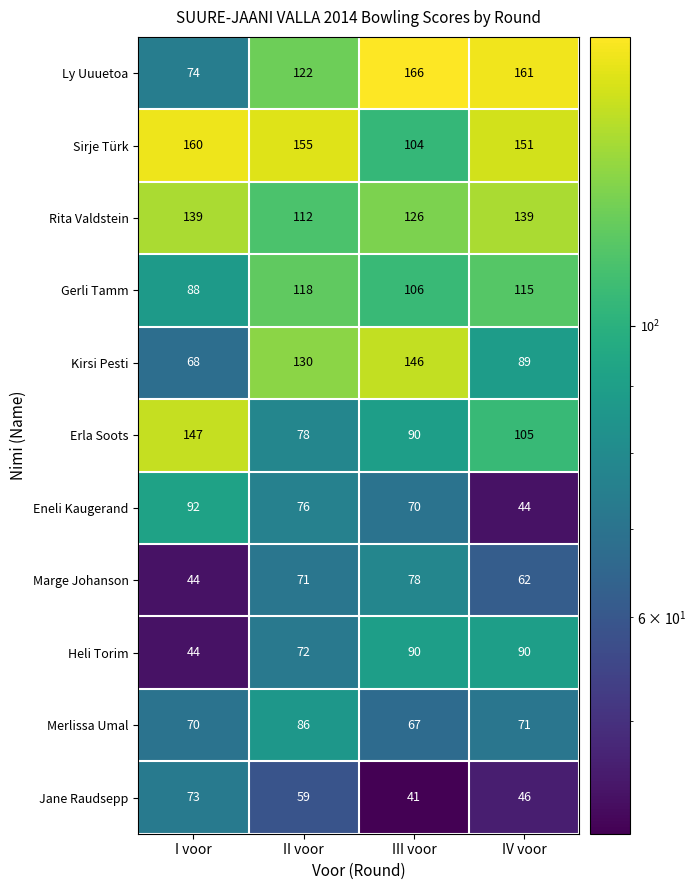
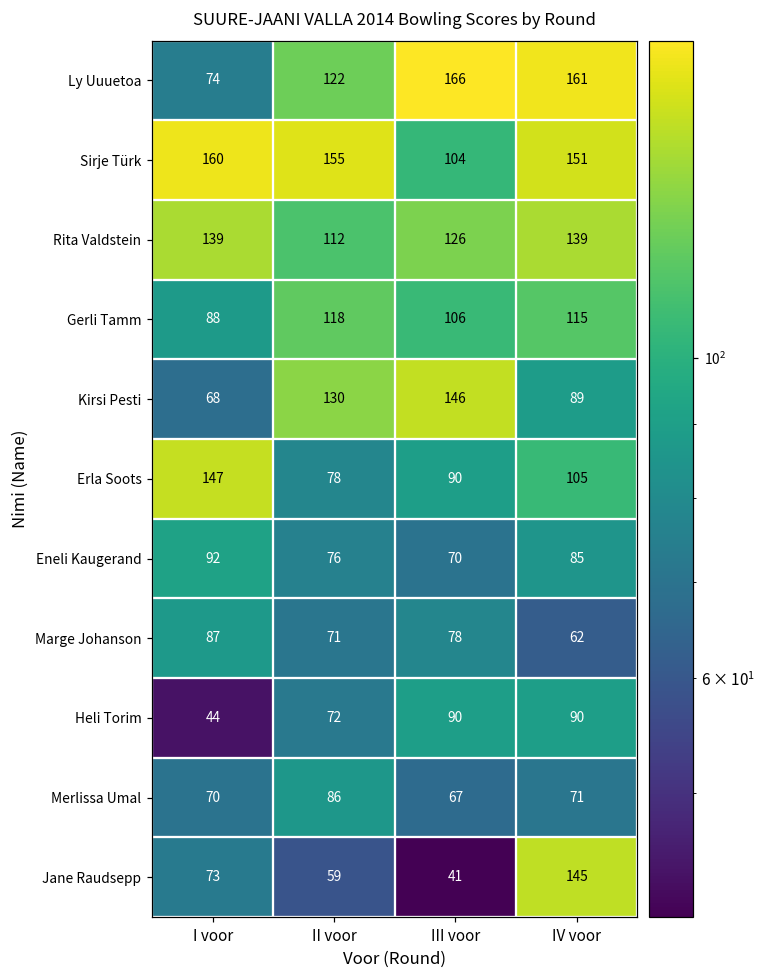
  {
    "Ly Uuuetoa": {
      "I voor": 74,
      "II voor": 122,
      "III voor": 166,
      "IV voor": 161
    },
    "Sirje Türk": {
      "I voor": 160,
      "II voor": 155,
      "III voor": 104,
      "IV voor": 151
    },
    "Rita Valdstein": {
      "I voor": 139,
      "II voor": 112,
      "III voor": 126,
      "IV voor": 139
    },
    "Gerli Tamm": {
      "I voor": 88,
      "II voor": 118,
      "III voor": 106,
      "IV voor": 115
    },
    "Kirsi Pesti": {
      "I voor": 68,
      "II voor": 130,
      "III voor": 146,
      "IV voor": 89
    },
    "Erla Soots": {
      "I voor": 147,
      "II voor": 78,
      "III voor": 90,
      "IV voor": 105
    },
    "Eneli Kaugerand": {
      "I voor": 92,
      "II voor": 76,
      "III voor": 70,
-     "IV voor": 44
+     "IV voor": 85
    },
    "Marge Johanson": {
-     "I voor": 44,
+     "I voor": 87,
      "II voor": 71,
      "III voor": 78,
      "IV voor": 62
    },
    "Heli Torim": {
      "I voor": 44,
      "II voor": 72,
      "III voor": 90,
      "IV voor": 90
    },
    "Merlissa Umal": {
      "I voor": 70,
      "II voor": 86,
      "III voor": 67,
      "IV voor": 71
    },
    "Jane Raudsepp": {
      "I voor": 73,
      "II voor": 59,
      "III voor": 41,
-     "IV voor": 46
+     "IV voor": 145
    }
  }
